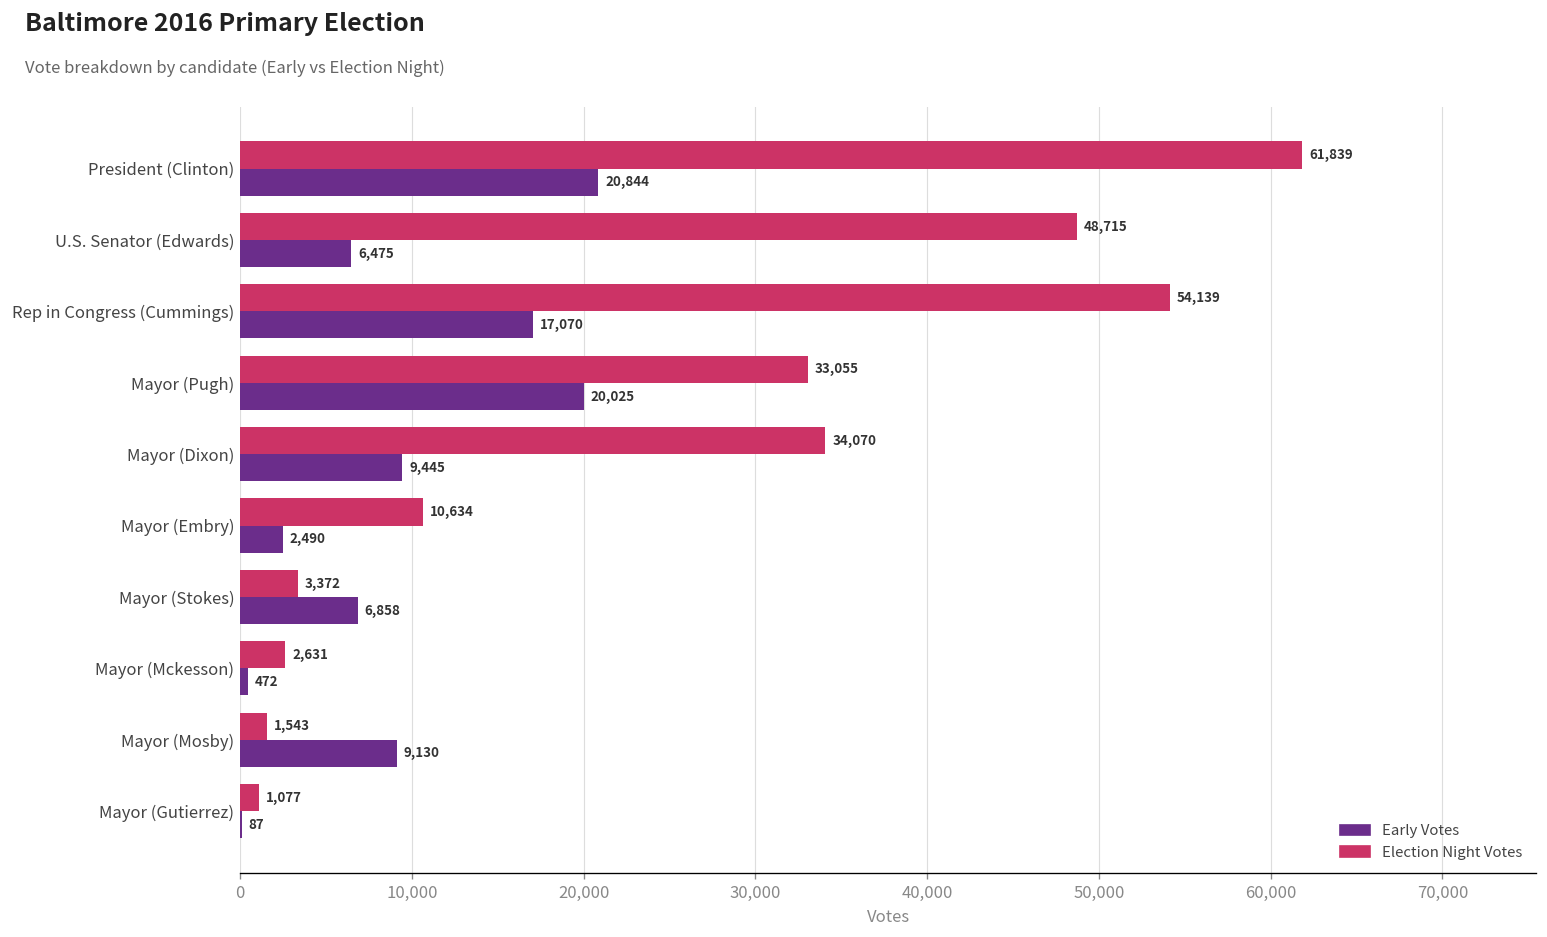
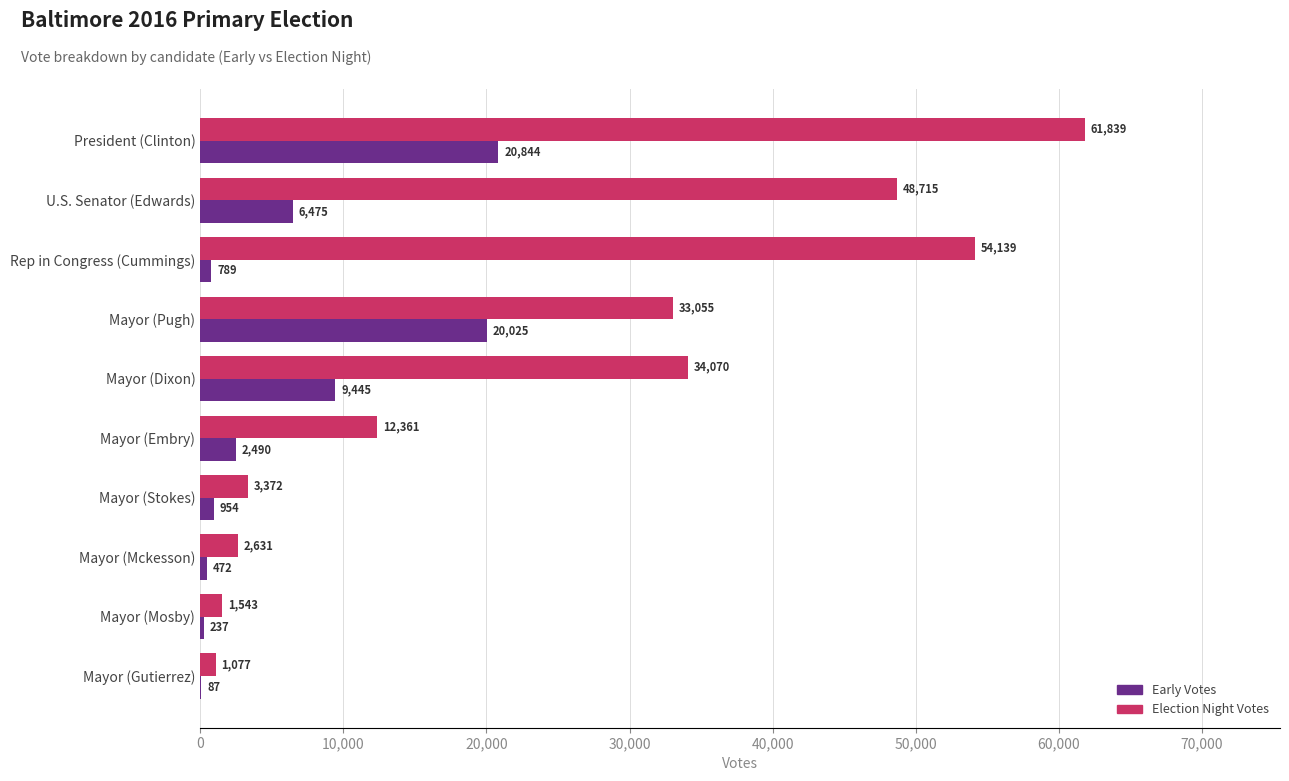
  {
    "Early Votes": {
      "President (Clinton)": "20,844",
      "U.S. Senator (Edwards)": "6,475",
-     "Rep in Congress (Cummings)": "17,070",
+     "Rep in Congress (Cummings)": "789",
      "Mayor (Pugh)": "20,025",
      "Mayor (Dixon)": "9,445",
      "Mayor (Embry)": "2,490",
-     "Mayor (Stokes)": "6,858",
+     "Mayor (Stokes)": "954",
      "Mayor (Mckesson)": "472",
-     "Mayor (Mosby)": "9,130",
+     "Mayor (Mosby)": "237",
      "Mayor (Gutierrez)": "87"
    },
    "Election Night Votes": {
      "President (Clinton)": "61,839",
      "U.S. Senator (Edwards)": "48,715",
      "Rep in Congress (Cummings)": "54,139",
      "Mayor (Pugh)": "33,055",
      "Mayor (Dixon)": "34,070",
-     "Mayor (Embry)": "10,634",
+     "Mayor (Embry)": "12,361",
      "Mayor (Stokes)": "3,372",
      "Mayor (Mckesson)": "2,631",
      "Mayor (Mosby)": "1,543",
      "Mayor (Gutierrez)": "1,077"
    }
  }
